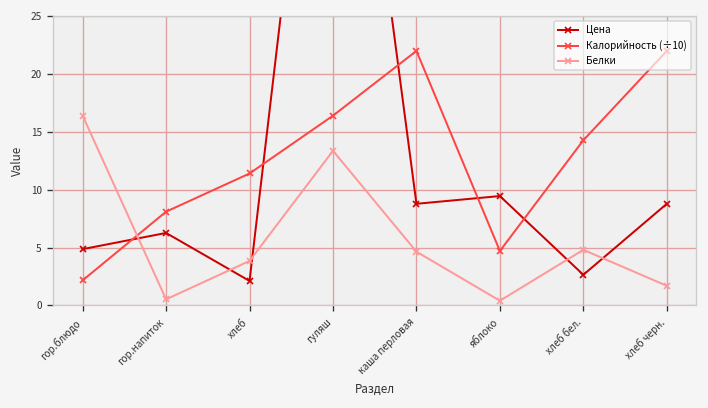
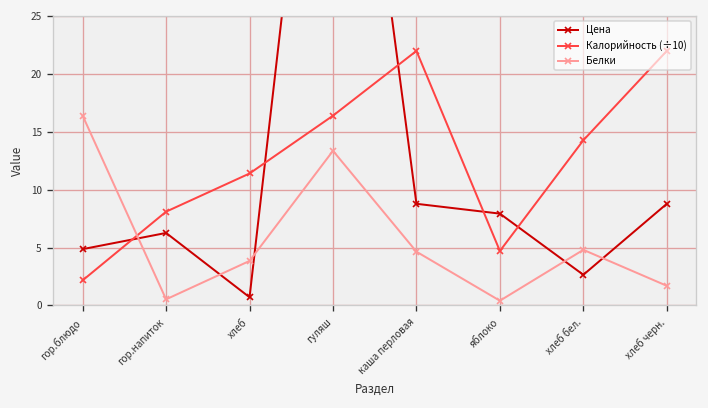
  {
    "Цена": {
      "гор.блюдо": 5,
      "гор.напиток": 6,
-     "хлеб": 2,
+     "хлеб": 1,
      "каша перловая": 9,
-     "яблоко": 9,
+     "яблоко": 8,
      "хлеб бел.": 3,
      "хлеб черн.": 9
    },
    "Калорийность (÷10)": {
      "гор.блюдо": 2,
      "гор.напиток": 8,
      "хлеб": 11,
      "гуляш": 16,
      "каша перловая": 22,
      "яблоко": 5,
      "хлеб бел.": 14
    },
    "Белки": {
      "гор.блюдо": 16,
      "гор.напиток": 1,
      "хлеб": 4,
      "гуляш": 13,
      "каша перловая": 5,
      "яблоко": 0,
      "хлеб бел.": 5,
      "хлеб черн.": 2
    }
  }
